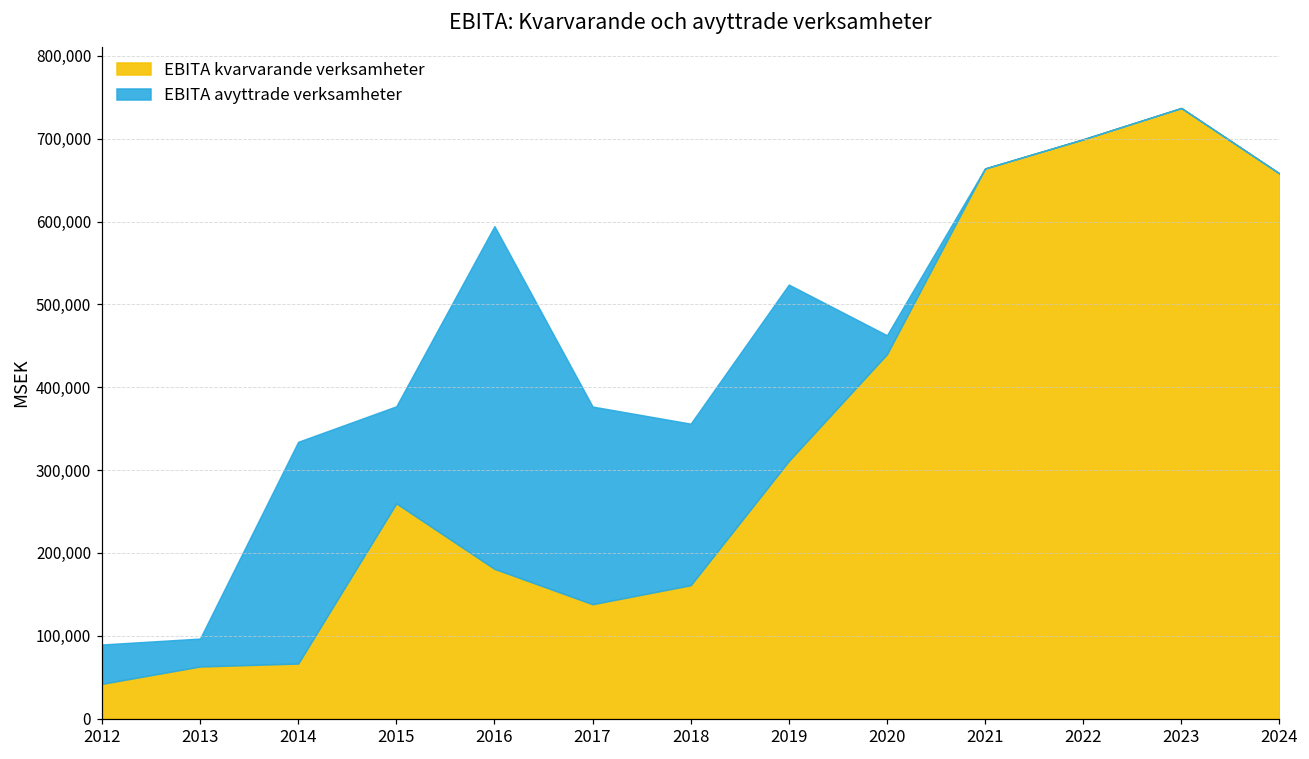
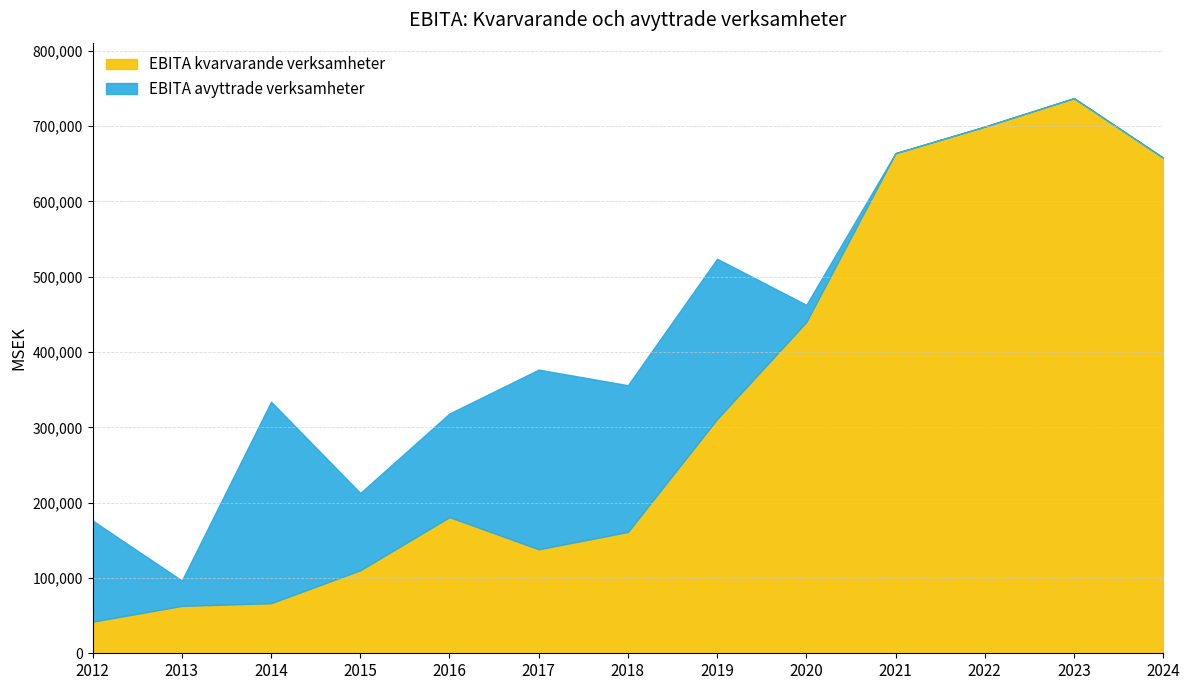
  {
    "EBITA kvarvarande verksamheter": {
      "2012": "40,000",
      "2013": "60,000",
      "2014": "70,000",
-     "2015": "260,000",
+     "2015": "110,000",
      "2016": "180,000",
      "2017": "140,000",
      "2018": "160,000",
      "2019": "310,000",
      "2020": "440,000"
    },
    "EBITA avyttrade verksamheter": {
-     "2012": "50,000",
+     "2012": "130,000",
      "2013": "30,000",
      "2014": "270,000",
-     "2015": "120,000",
-     "2016": "410,000",
+     "2015": "100,000",
+     "2016": "140,000",
      "2017": "240,000",
      "2018": "190,000",
      "2019": "210,000",
      "2020": "20,000"
    }
  }
